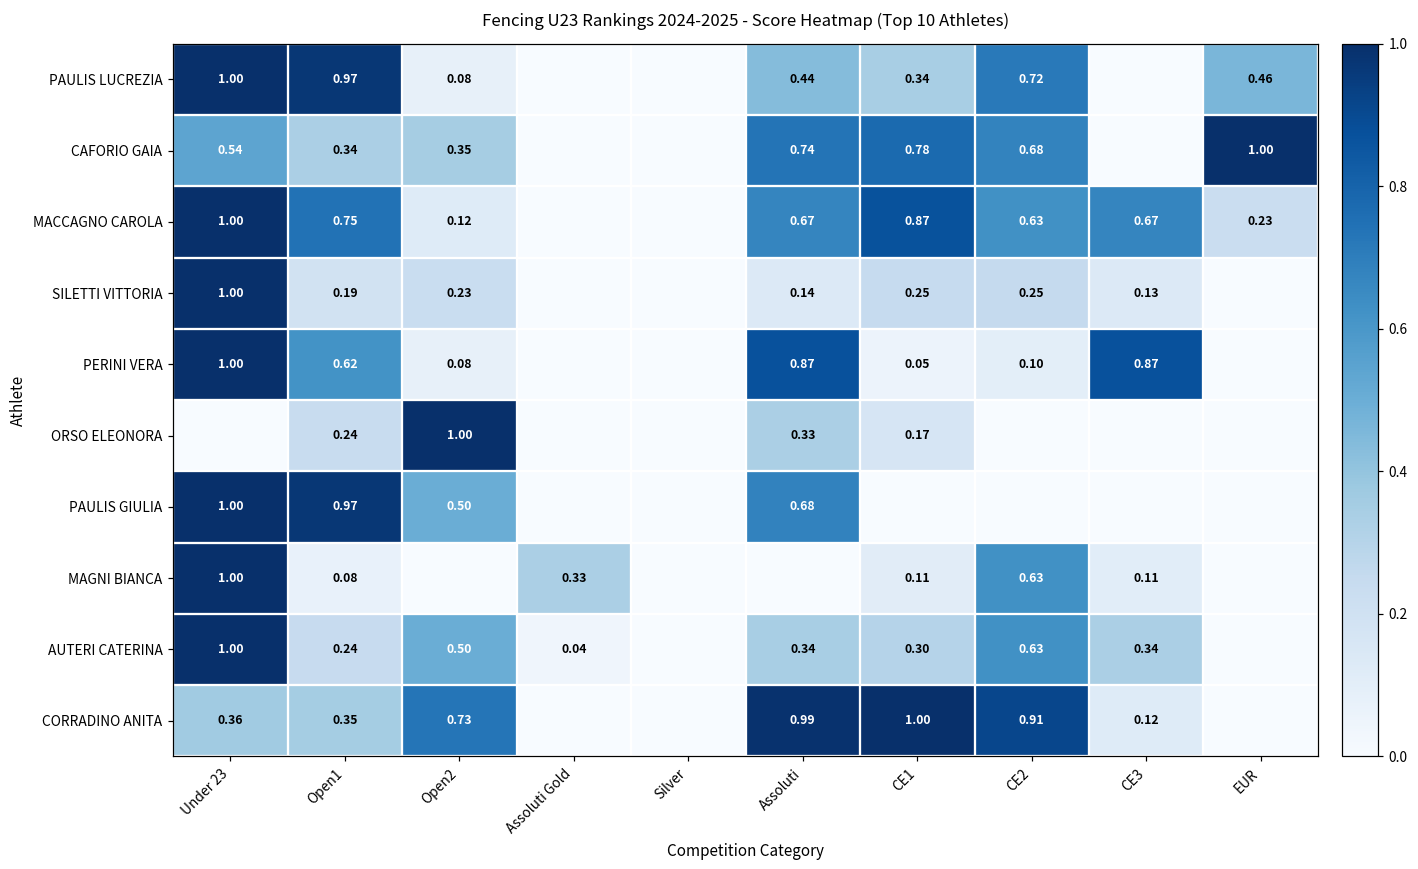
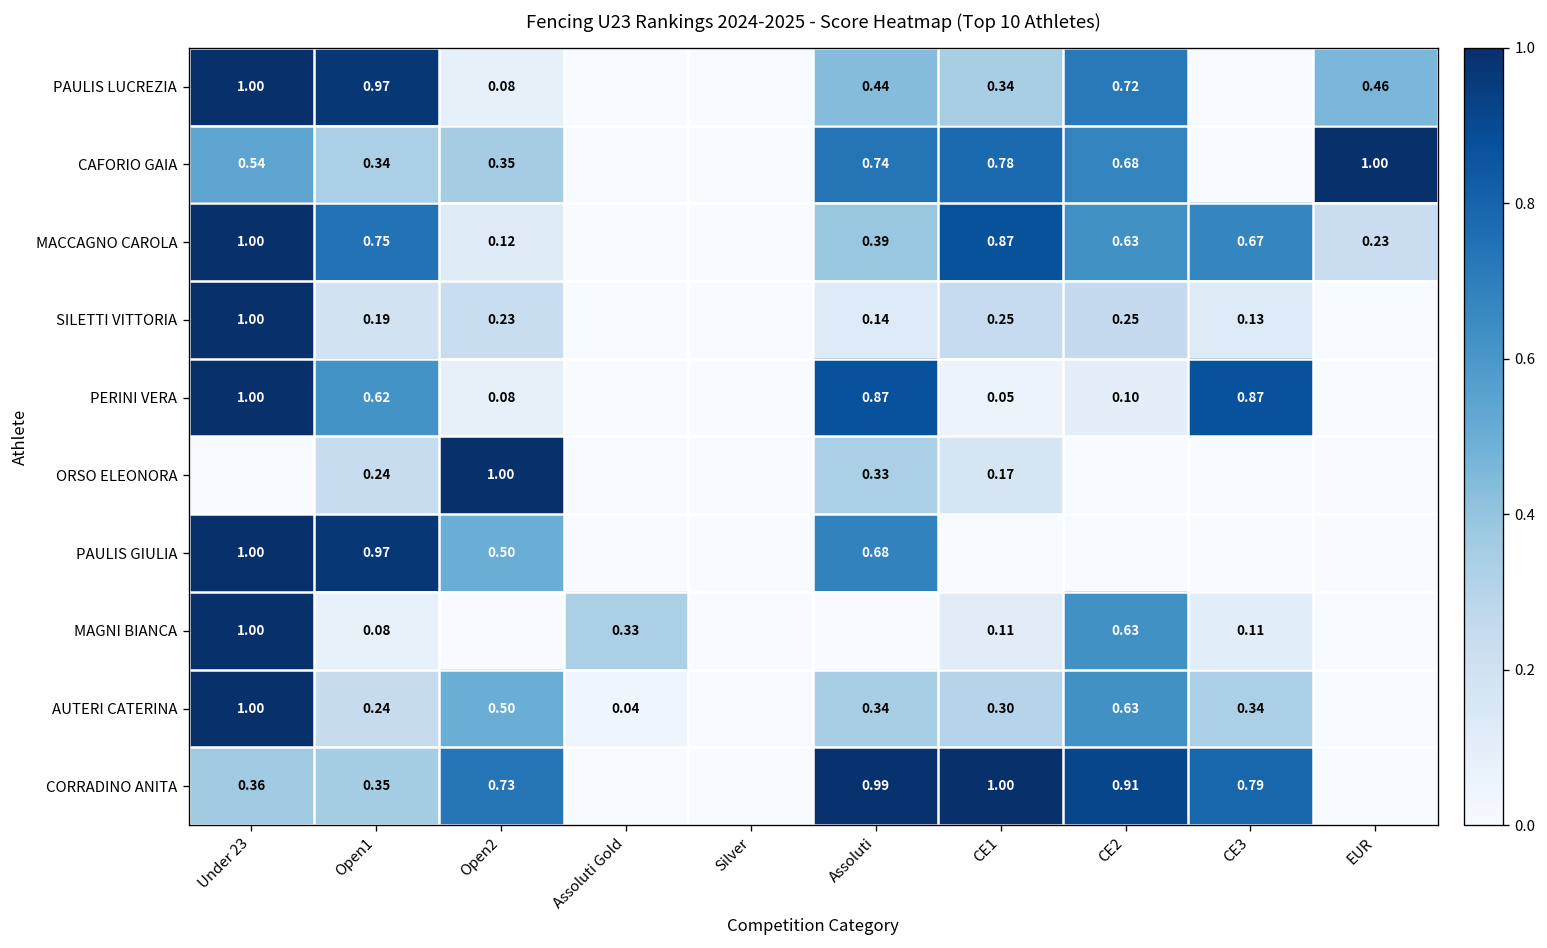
  {
    "PAULIS LUCREZIA": {
      "Under 23": 1.00,
      "Open1": 0.97,
      "Open2": 0.08,
      "Assoluti": 0.44,
      "CE1": 0.34,
      "CE2": 0.72,
      "EUR": 0.46
    },
    "CAFORIO GAIA": {
      "Under 23": 0.54,
      "Open1": 0.34,
      "Open2": 0.35,
      "Assoluti": 0.74,
      "CE1": 0.78,
      "CE2": 0.68,
      "EUR": 1.00
    },
    "MACCAGNO CAROLA": {
      "Under 23": 1.00,
      "Open1": 0.75,
      "Open2": 0.12,
-     "Assoluti": 0.67,
+     "Assoluti": 0.39,
      "CE1": 0.87,
      "CE2": 0.63,
      "CE3": 0.67,
      "EUR": 0.23
    },
    "SILETTI VITTORIA": {
      "Under 23": 1.00,
      "Open1": 0.19,
      "Open2": 0.23,
      "Assoluti": 0.14,
      "CE1": 0.25,
      "CE2": 0.25,
      "CE3": 0.13
    },
    "PERINI VERA": {
      "Under 23": 1.00,
      "Open1": 0.62,
      "Open2": 0.08,
      "Assoluti": 0.87,
      "CE1": 0.05,
      "CE2": 0.10,
      "CE3": 0.87
    },
    "ORSO ELEONORA": {
      "Open1": 0.24,
      "Open2": 1.00,
      "Assoluti": 0.33,
      "CE1": 0.17
    },
    "PAULIS GIULIA": {
      "Under 23": 1.00,
      "Open1": 0.97,
      "Open2": 0.50,
      "Assoluti": 0.68
    },
    "MAGNI BIANCA": {
      "Under 23": 1.00,
      "Open1": 0.08,
      "Assoluti Gold": 0.33,
      "CE1": 0.11,
      "CE2": 0.63,
      "CE3": 0.11
    },
    "AUTERI CATERINA": {
      "Under 23": 1.00,
      "Open1": 0.24,
      "Open2": 0.50,
      "Assoluti Gold": 0.04,
      "Assoluti": 0.34,
      "CE1": 0.30,
      "CE2": 0.63,
      "CE3": 0.34
    },
    "CORRADINO ANITA": {
      "Under 23": 0.36,
      "Open1": 0.35,
      "Open2": 0.73,
      "Assoluti": 0.99,
      "CE1": 1.00,
      "CE2": 0.91,
-     "CE3": 0.12
+     "CE3": 0.79
    }
  }
